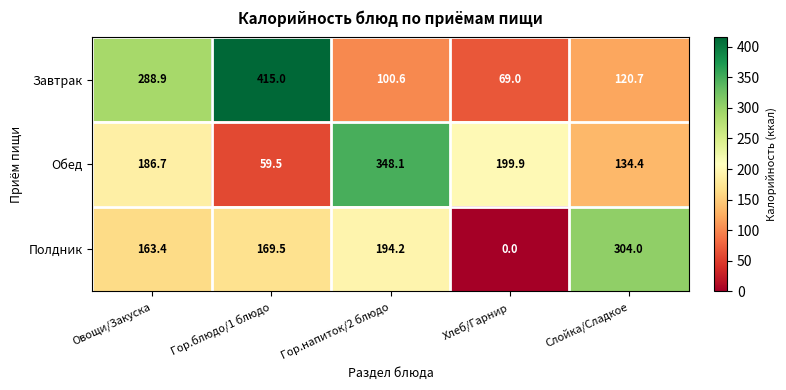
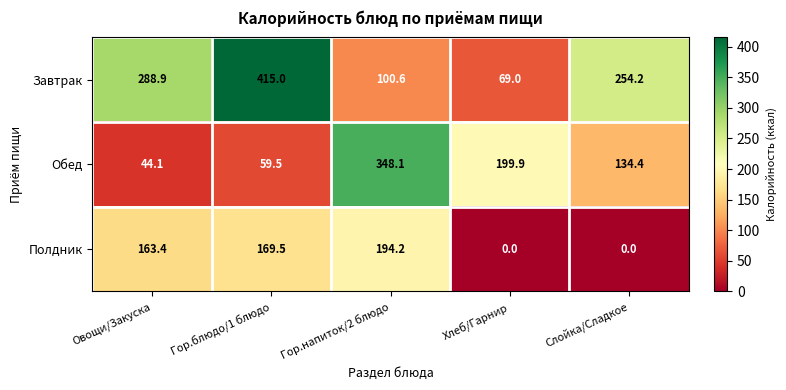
  {
    "Завтрак": {
      "Овощи/Закуска": 288.9,
      "Гор.блюдо/1 блюдо": 415.0,
      "Гор.напиток/2 блюдо": 100.6,
      "Хлеб/Гарнир": 69.0,
-     "Слойка/Сладкое": 120.7
+     "Слойка/Сладкое": 254.2
    },
    "Обед": {
-     "Овощи/Закуска": 186.7,
+     "Овощи/Закуска": 44.1,
      "Гор.блюдо/1 блюдо": 59.5,
      "Гор.напиток/2 блюдо": 348.1,
      "Хлеб/Гарнир": 199.9,
      "Слойка/Сладкое": 134.4
    },
    "Полдник": {
      "Овощи/Закуска": 163.4,
      "Гор.блюдо/1 блюдо": 169.5,
      "Гор.напиток/2 блюдо": 194.2,
      "Хлеб/Гарнир": 0.0,
-     "Слойка/Сладкое": 304.0
+     "Слойка/Сладкое": 0.0
    }
  }
